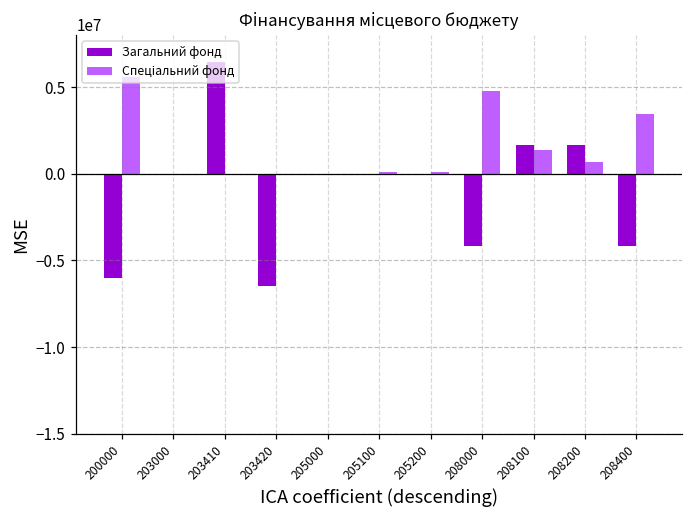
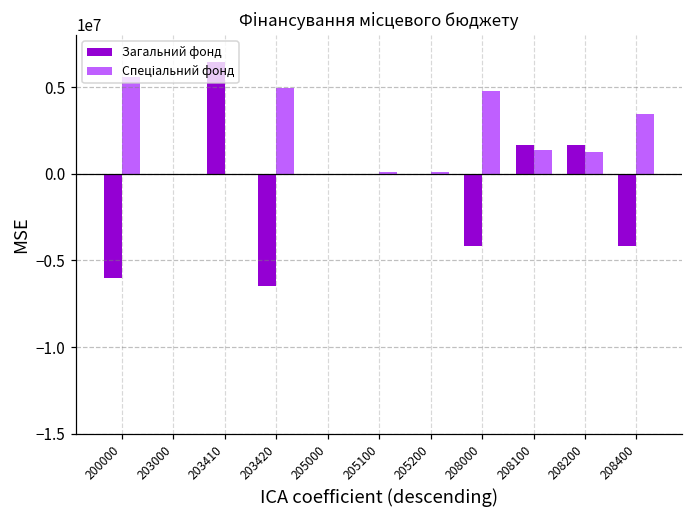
  {
    "Загальний фонд": {
      "200000": -6000000,
      "203000": 0,
      "203420": -6500000,
      "205000": 0,
      "205100": 0,
      "205200": 0,
      "208000": -4200000,
      "208100": 1700000,
      "208200": 1700000,
      "208400": -4200000
    },
    "Спеціальний фонд": {
      "203000": 0,
      "203410": 0,
-     "203420": 0,
+     "203420": 5000000,
      "205000": 0,
      "208000": 4800000,
      "208100": 1400000,
-     "208200": 700000,
+     "208200": 1300000,
      "208400": 3400000
    }
  }
